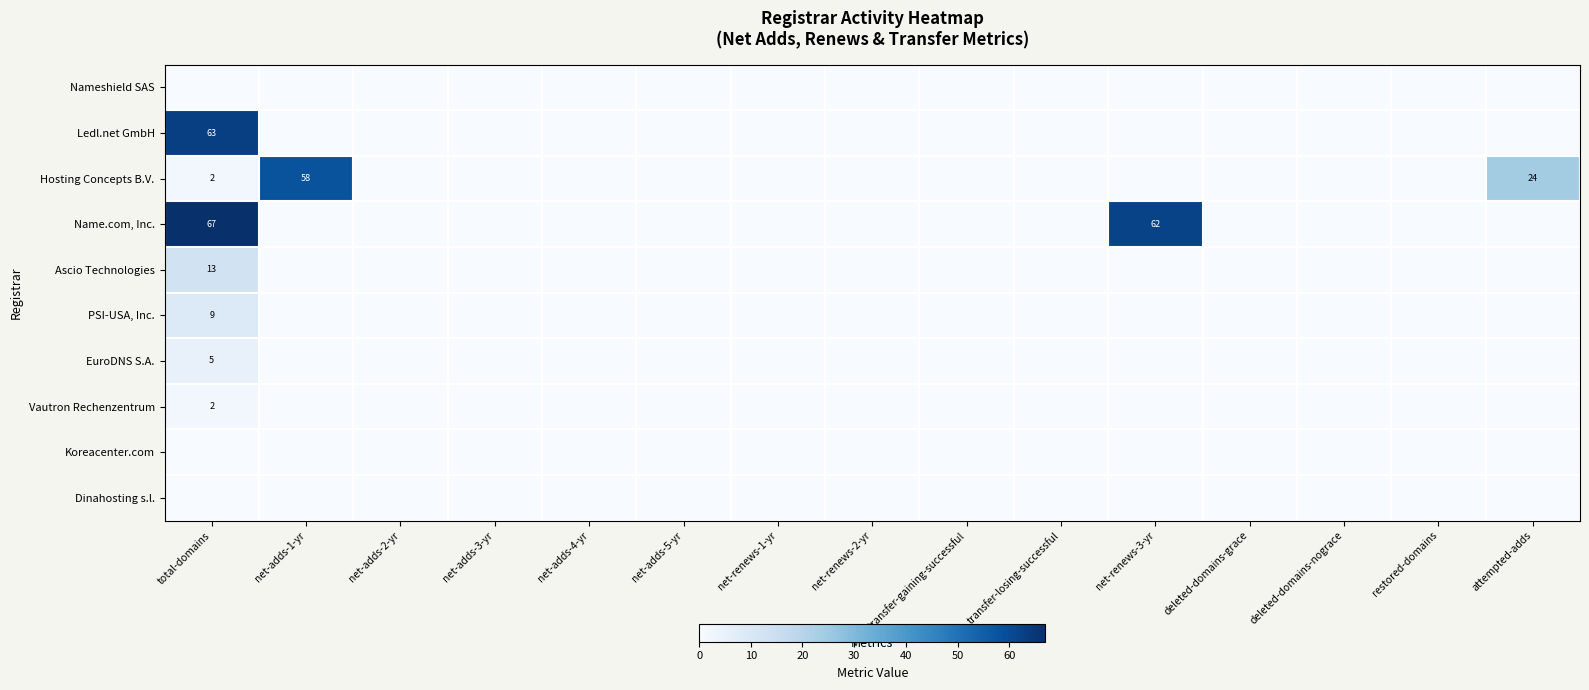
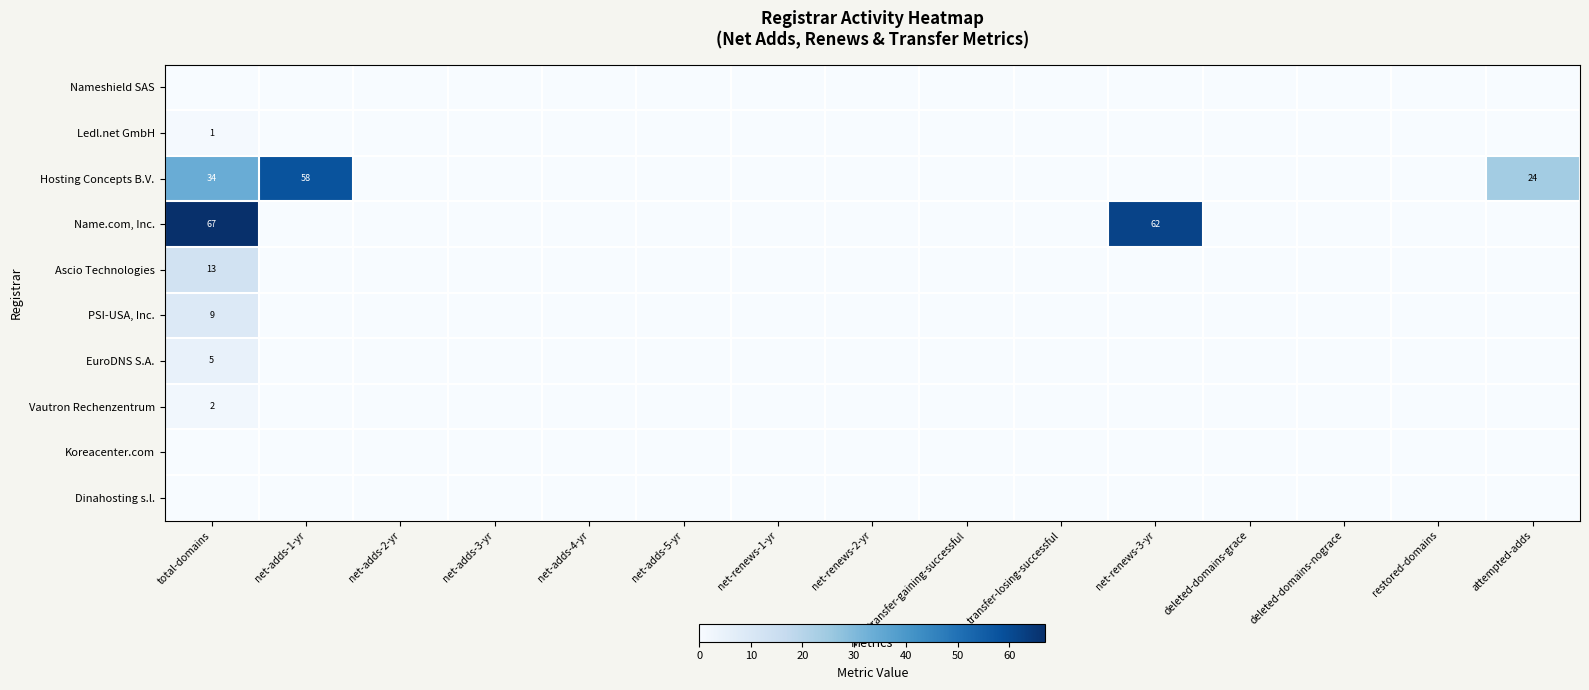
  {
    "Ledl.net GmbH": {
-     "total-domains": 63
+     "total-domains": 1
    },
    "Hosting Concepts B.V.": {
-     "total-domains": 2,
+     "total-domains": 34,
      "net-adds-1-yr": 58,
      "attempted-adds": 24
    },
    "Name.com, Inc.": {
      "total-domains": 67,
      "net-renews-3-yr": 62
    },
    "Ascio Technologies": {
      "total-domains": 13
    },
    "PSI-USA, Inc.": {
      "total-domains": 9
    },
    "EuroDNS S.A.": {
      "total-domains": 5
    },
    "Vautron Rechenzentrum": {
      "total-domains": 2
    }
  }
